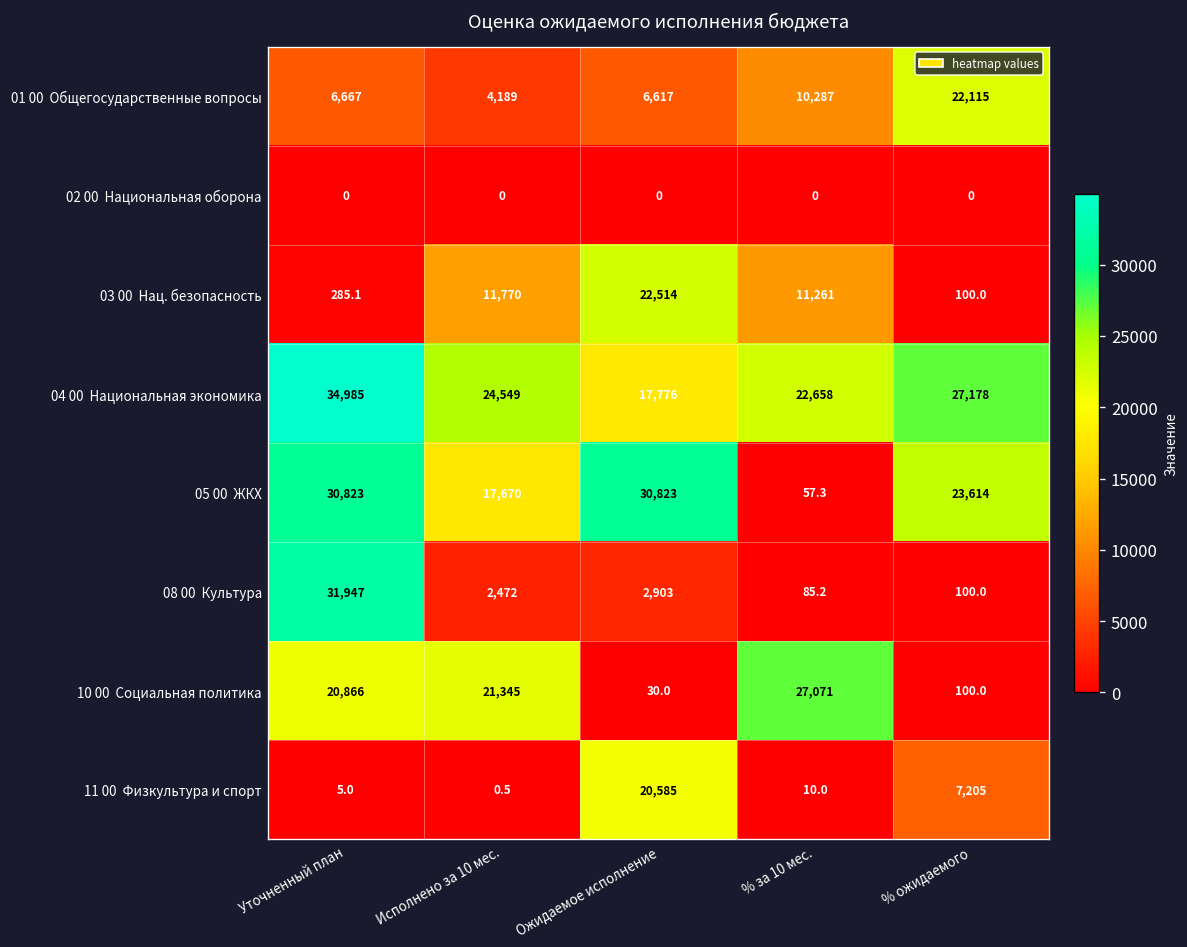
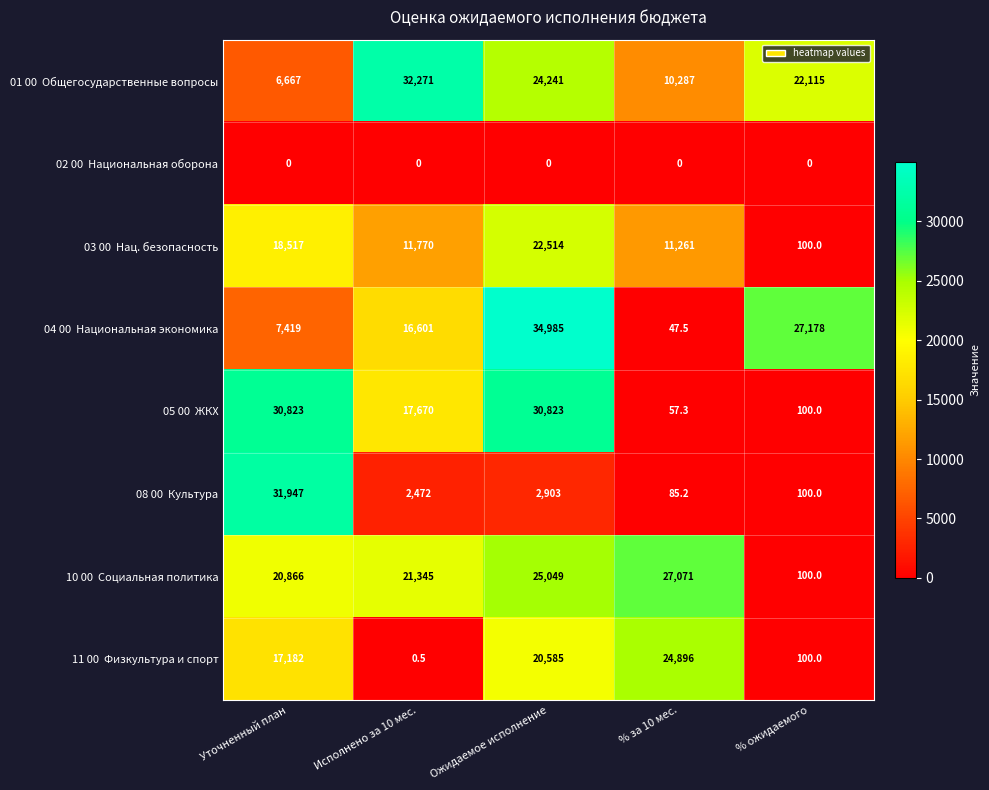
  {
    "01 00 Общегосударственные вопросы": {
      "Уточненный план": "6,667",
-     "Исполнено за 10 мес.": "4,189",
-     "Ожидаемое исполнение": "6,617",
+     "Исполнено за 10 мес.": "32,271",
+     "Ожидаемое исполнение": "24,241",
      "% за 10 мес.": "10,287",
      "% ожидаемого": "22,115"
    },
    "02 00 Национальная оборона": {
      "Уточненный план": "0",
      "Исполнено за 10 мес.": "0",
      "Ожидаемое исполнение": "0",
      "% за 10 мес.": "0",
      "% ожидаемого": "0"
    },
    "03 00 Нац. безопасность": {
-     "Уточненный план": "285.1",
+     "Уточненный план": "18,517",
      "Исполнено за 10 мес.": "11,770",
      "Ожидаемое исполнение": "22,514",
      "% за 10 мес.": "11,261",
      "% ожидаемого": "100.0"
    },
    "04 00 Национальная экономика": {
-     "Уточненный план": "34,985",
-     "Исполнено за 10 мес.": "24,549",
-     "Ожидаемое исполнение": "17,776",
-     "% за 10 мес.": "22,658",
+     "Уточненный план": "7,419",
+     "Исполнено за 10 мес.": "16,601",
+     "Ожидаемое исполнение": "34,985",
+     "% за 10 мес.": "47.5",
      "% ожидаемого": "27,178"
    },
    "05 00 ЖКХ": {
      "Уточненный план": "30,823",
      "Исполнено за 10 мес.": "17,670",
      "Ожидаемое исполнение": "30,823",
      "% за 10 мес.": "57.3",
-     "% ожидаемого": "23,614"
+     "% ожидаемого": "100.0"
    },
    "08 00 Культура": {
      "Уточненный план": "31,947",
      "Исполнено за 10 мес.": "2,472",
      "Ожидаемое исполнение": "2,903",
      "% за 10 мес.": "85.2",
      "% ожидаемого": "100.0"
    },
    "10 00 Социальная политика": {
      "Уточненный план": "20,866",
      "Исполнено за 10 мес.": "21,345",
-     "Ожидаемое исполнение": "30.0",
+     "Ожидаемое исполнение": "25,049",
      "% за 10 мес.": "27,071",
      "% ожидаемого": "100.0"
    },
    "11 00 Физкультура и спорт": {
-     "Уточненный план": "5.0",
+     "Уточненный план": "17,182",
      "Исполнено за 10 мес.": "0.5",
      "Ожидаемое исполнение": "20,585",
-     "% за 10 мес.": "10.0",
-     "% ожидаемого": "7,205"
+     "% за 10 мес.": "24,896",
+     "% ожидаемого": "100.0"
    }
  }
